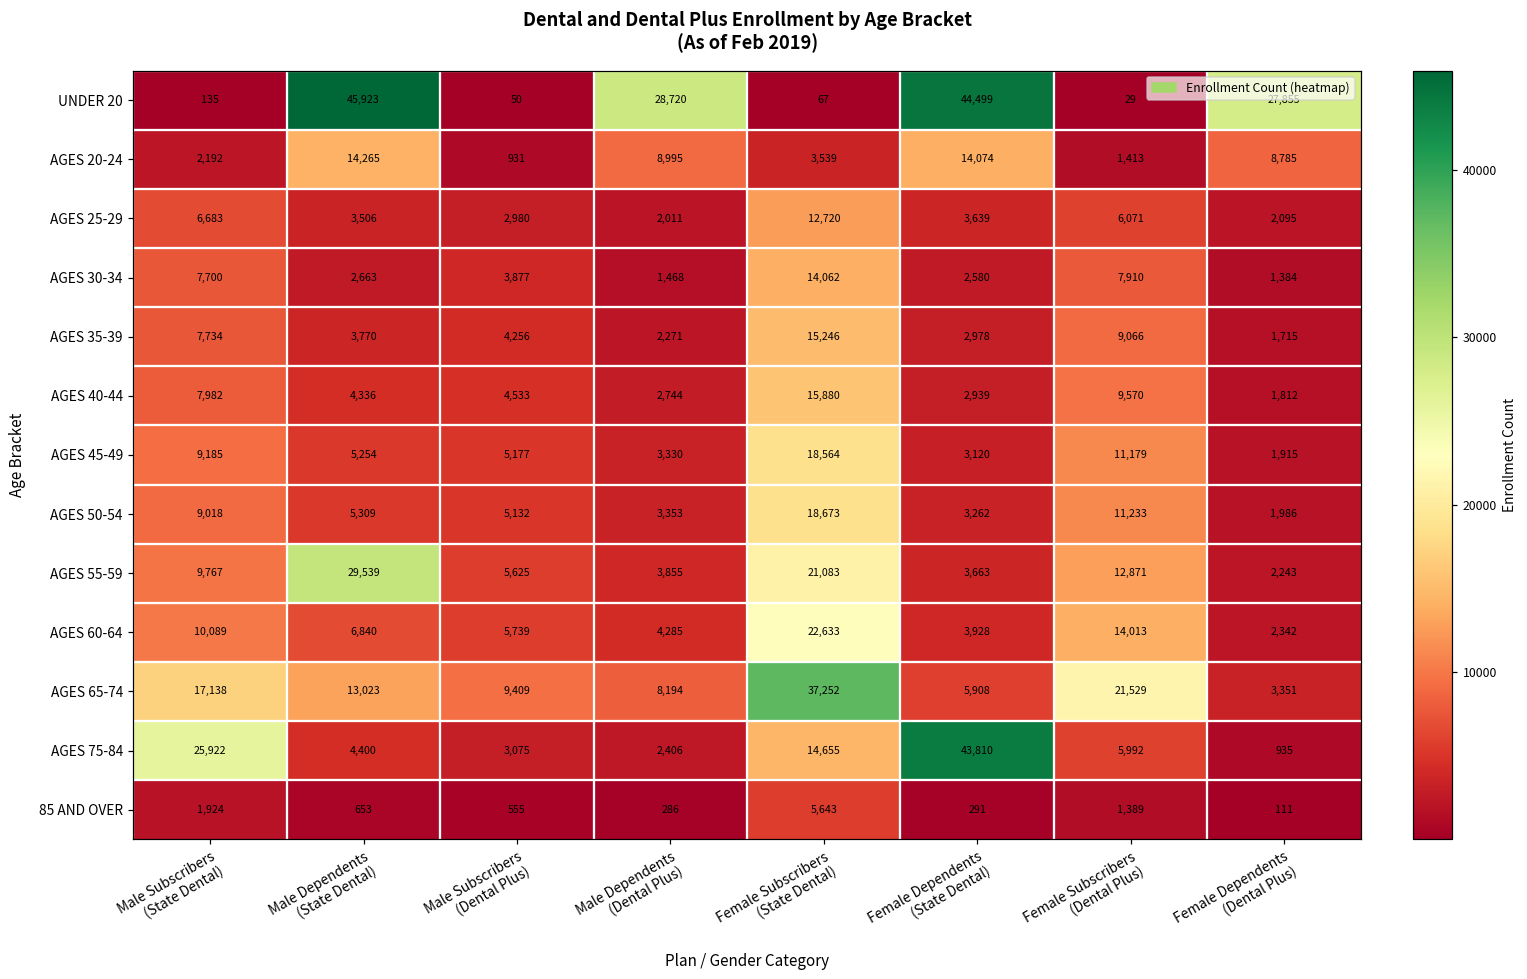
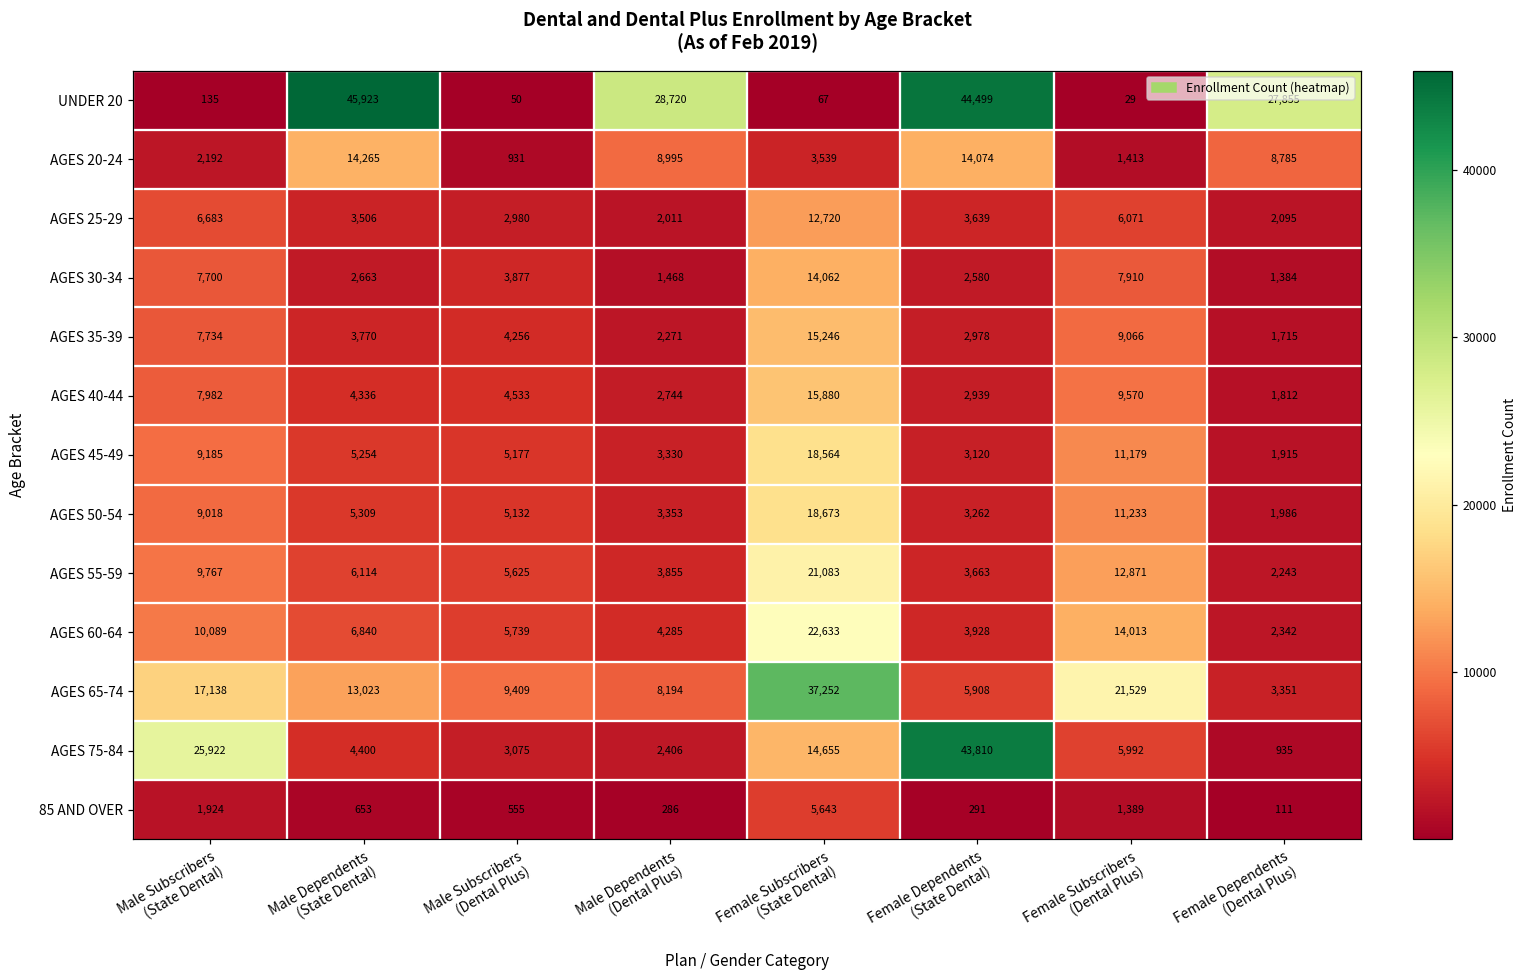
  {
    "UNDER 20": {
      "Male Subscribers (State Dental)": "135",
      "Male Dependents (State Dental)": "45,923",
      "Male Subscribers (Dental Plus)": "50",
      "Male Dependents (Dental Plus)": "28,720",
      "Female Subscribers (State Dental)": "67",
      "Female Dependents (State Dental)": "44,499",
      "Female Subscribers (Dental Plus)": "29"
    },
    "AGES 20-24": {
      "Male Subscribers (State Dental)": "2,192",
      "Male Dependents (State Dental)": "14,265",
      "Male Subscribers (Dental Plus)": "931",
      "Male Dependents (Dental Plus)": "8,995",
      "Female Subscribers (State Dental)": "3,539",
      "Female Dependents (State Dental)": "14,074",
      "Female Subscribers (Dental Plus)": "1,413",
      "Female Dependents (Dental Plus)": "8,785"
    },
    "AGES 25-29": {
      "Male Subscribers (State Dental)": "6,683",
      "Male Dependents (State Dental)": "3,506",
      "Male Subscribers (Dental Plus)": "2,980",
      "Male Dependents (Dental Plus)": "2,011",
      "Female Subscribers (State Dental)": "12,720",
      "Female Dependents (State Dental)": "3,639",
      "Female Subscribers (Dental Plus)": "6,071",
      "Female Dependents (Dental Plus)": "2,095"
    },
    "AGES 30-34": {
      "Male Subscribers (State Dental)": "7,700",
      "Male Dependents (State Dental)": "2,663",
      "Male Subscribers (Dental Plus)": "3,877",
      "Male Dependents (Dental Plus)": "1,468",
      "Female Subscribers (State Dental)": "14,062",
      "Female Dependents (State Dental)": "2,580",
      "Female Subscribers (Dental Plus)": "7,910",
      "Female Dependents (Dental Plus)": "1,384"
    },
    "AGES 35-39": {
      "Male Subscribers (State Dental)": "7,734",
      "Male Dependents (State Dental)": "3,770",
      "Male Subscribers (Dental Plus)": "4,256",
      "Male Dependents (Dental Plus)": "2,271",
      "Female Subscribers (State Dental)": "15,246",
      "Female Dependents (State Dental)": "2,978",
      "Female Subscribers (Dental Plus)": "9,066",
      "Female Dependents (Dental Plus)": "1,715"
    },
    "AGES 40-44": {
      "Male Subscribers (State Dental)": "7,982",
      "Male Dependents (State Dental)": "4,336",
      "Male Subscribers (Dental Plus)": "4,533",
      "Male Dependents (Dental Plus)": "2,744",
      "Female Subscribers (State Dental)": "15,880",
      "Female Dependents (State Dental)": "2,939",
      "Female Subscribers (Dental Plus)": "9,570",
      "Female Dependents (Dental Plus)": "1,812"
    },
    "AGES 45-49": {
      "Male Subscribers (State Dental)": "9,185",
      "Male Dependents (State Dental)": "5,254",
      "Male Subscribers (Dental Plus)": "5,177",
      "Male Dependents (Dental Plus)": "3,330",
      "Female Subscribers (State Dental)": "18,564",
      "Female Dependents (State Dental)": "3,120",
      "Female Subscribers (Dental Plus)": "11,179",
      "Female Dependents (Dental Plus)": "1,915"
    },
    "AGES 50-54": {
      "Male Subscribers (State Dental)": "9,018",
      "Male Dependents (State Dental)": "5,309",
      "Male Subscribers (Dental Plus)": "5,132",
      "Male Dependents (Dental Plus)": "3,353",
      "Female Subscribers (State Dental)": "18,673",
      "Female Dependents (State Dental)": "3,262",
      "Female Subscribers (Dental Plus)": "11,233",
      "Female Dependents (Dental Plus)": "1,986"
    },
    "AGES 55-59": {
      "Male Subscribers (State Dental)": "9,767",
-     "Male Dependents (State Dental)": "29,539",
+     "Male Dependents (State Dental)": "6,114",
      "Male Subscribers (Dental Plus)": "5,625",
      "Male Dependents (Dental Plus)": "3,855",
      "Female Subscribers (State Dental)": "21,083",
      "Female Dependents (State Dental)": "3,663",
      "Female Subscribers (Dental Plus)": "12,871",
      "Female Dependents (Dental Plus)": "2,243"
    },
    "AGES 60-64": {
      "Male Subscribers (State Dental)": "10,089",
      "Male Dependents (State Dental)": "6,840",
      "Male Subscribers (Dental Plus)": "5,739",
      "Male Dependents (Dental Plus)": "4,285",
      "Female Subscribers (State Dental)": "22,633",
      "Female Dependents (State Dental)": "3,928",
      "Female Subscribers (Dental Plus)": "14,013",
      "Female Dependents (Dental Plus)": "2,342"
    },
    "AGES 65-74": {
      "Male Subscribers (State Dental)": "17,138",
      "Male Dependents (State Dental)": "13,023",
      "Male Subscribers (Dental Plus)": "9,409",
      "Male Dependents (Dental Plus)": "8,194",
      "Female Subscribers (State Dental)": "37,252",
      "Female Dependents (State Dental)": "5,908",
      "Female Subscribers (Dental Plus)": "21,529",
      "Female Dependents (Dental Plus)": "3,351"
    },
    "AGES 75-84": {
      "Male Subscribers (State Dental)": "25,922",
      "Male Dependents (State Dental)": "4,400",
      "Male Subscribers (Dental Plus)": "3,075",
      "Male Dependents (Dental Plus)": "2,406",
      "Female Subscribers (State Dental)": "14,655",
      "Female Dependents (State Dental)": "43,810",
      "Female Subscribers (Dental Plus)": "5,992",
      "Female Dependents (Dental Plus)": "935"
    },
    "85 AND OVER": {
      "Male Subscribers (State Dental)": "1,924",
      "Male Dependents (State Dental)": "653",
      "Male Subscribers (Dental Plus)": "555",
      "Male Dependents (Dental Plus)": "286",
      "Female Subscribers (State Dental)": "5,643",
      "Female Dependents (State Dental)": "291",
      "Female Subscribers (Dental Plus)": "1,389",
      "Female Dependents (Dental Plus)": "111"
    }
  }
